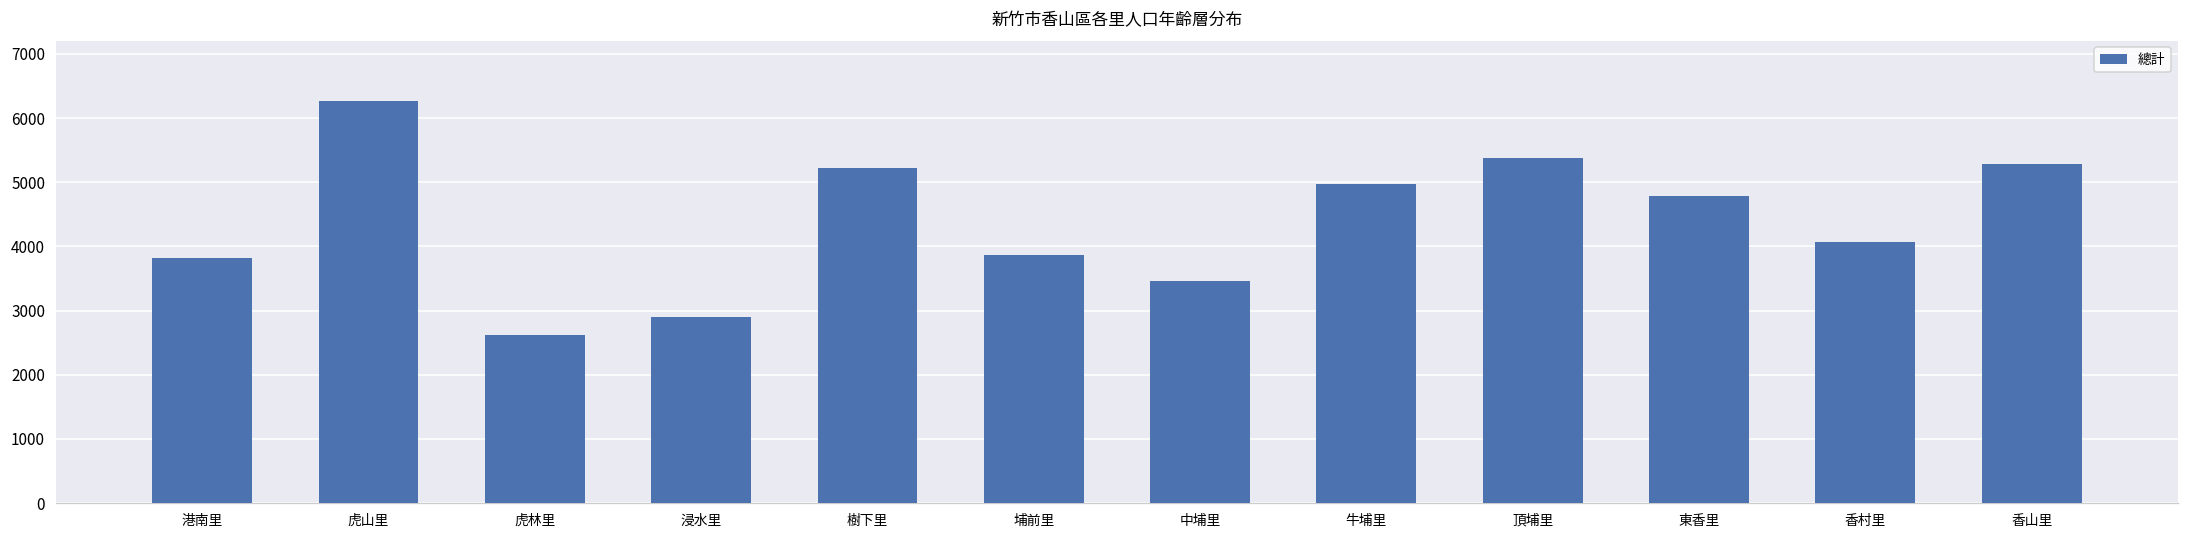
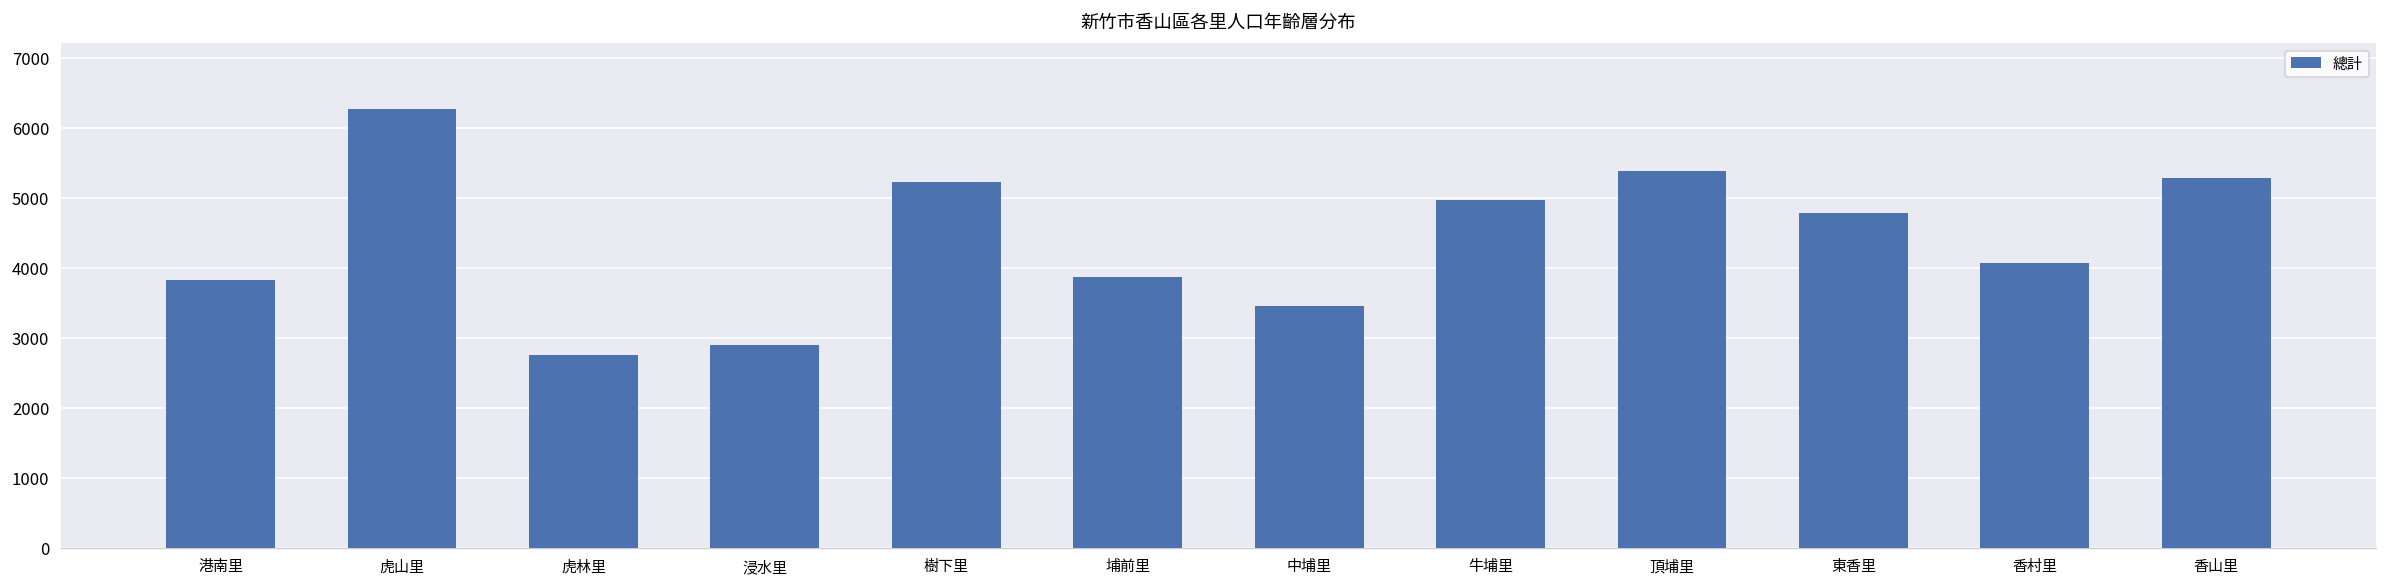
  {
    "港南里": 3800,
    "虎山里": 6300,
-   "虎林里": 2600,
+   "虎林里": 2800,
    "浸水里": 2900,
    "樹下里": 5200,
    "埔前里": 3900,
    "中埔里": 3500,
    "牛埔里": 5000,
    "頂埔里": 5400,
    "東香里": 4800,
    "香村里": 4100,
    "香山里": 5300
  }
